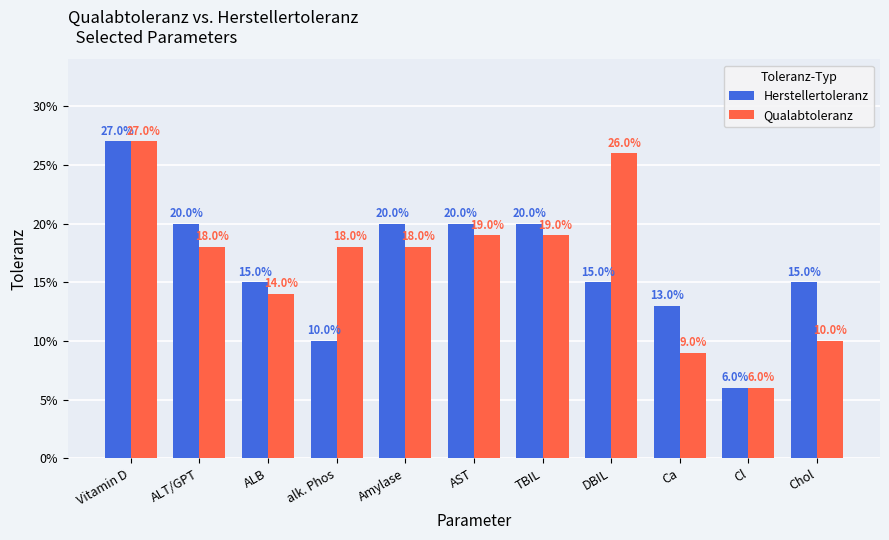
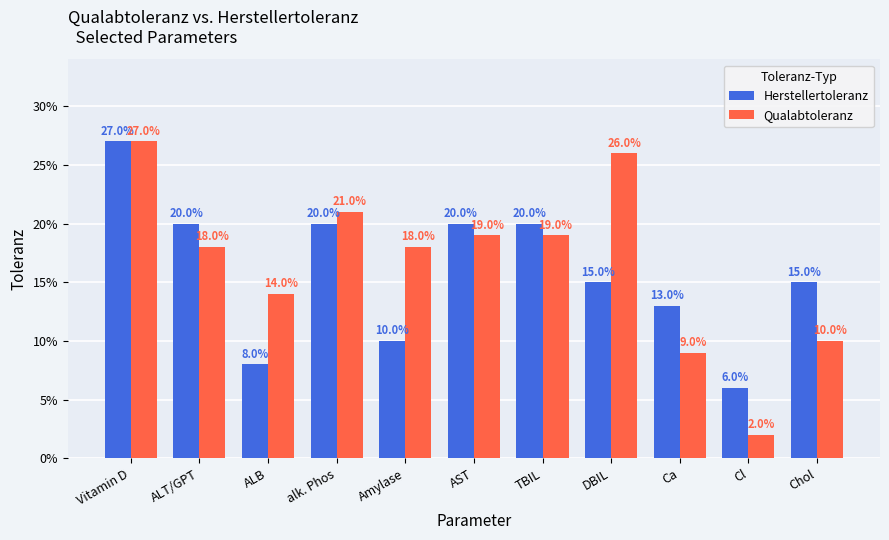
  {
    "Herstellertoleranz": {
      "ALT/GPT": "20.0%",
-     "ALB": "15.0%",
-     "alk. Phos": "10.0%",
-     "Amylase": "20.0%",
+     "ALB": "8.0%",
+     "alk. Phos": "20.0%",
+     "Amylase": "10.0%",
      "AST": "20.0%",
      "TBIL": "20.0%",
      "DBIL": "15.0%",
      "Ca": "13.0%",
      "Cl": "6.0%",
      "Chol": "15.0%"
    },
    "Qualabtoleranz": {
      "ALT/GPT": "18.0%",
      "ALB": "14.0%",
-     "alk. Phos": "18.0%",
+     "alk. Phos": "21.0%",
      "Amylase": "18.0%",
      "AST": "19.0%",
      "TBIL": "19.0%",
      "DBIL": "26.0%",
      "Ca": "9.0%",
-     "Cl": "6.0%",
+     "Cl": "2.0%",
      "Chol": "10.0%"
    }
  }
